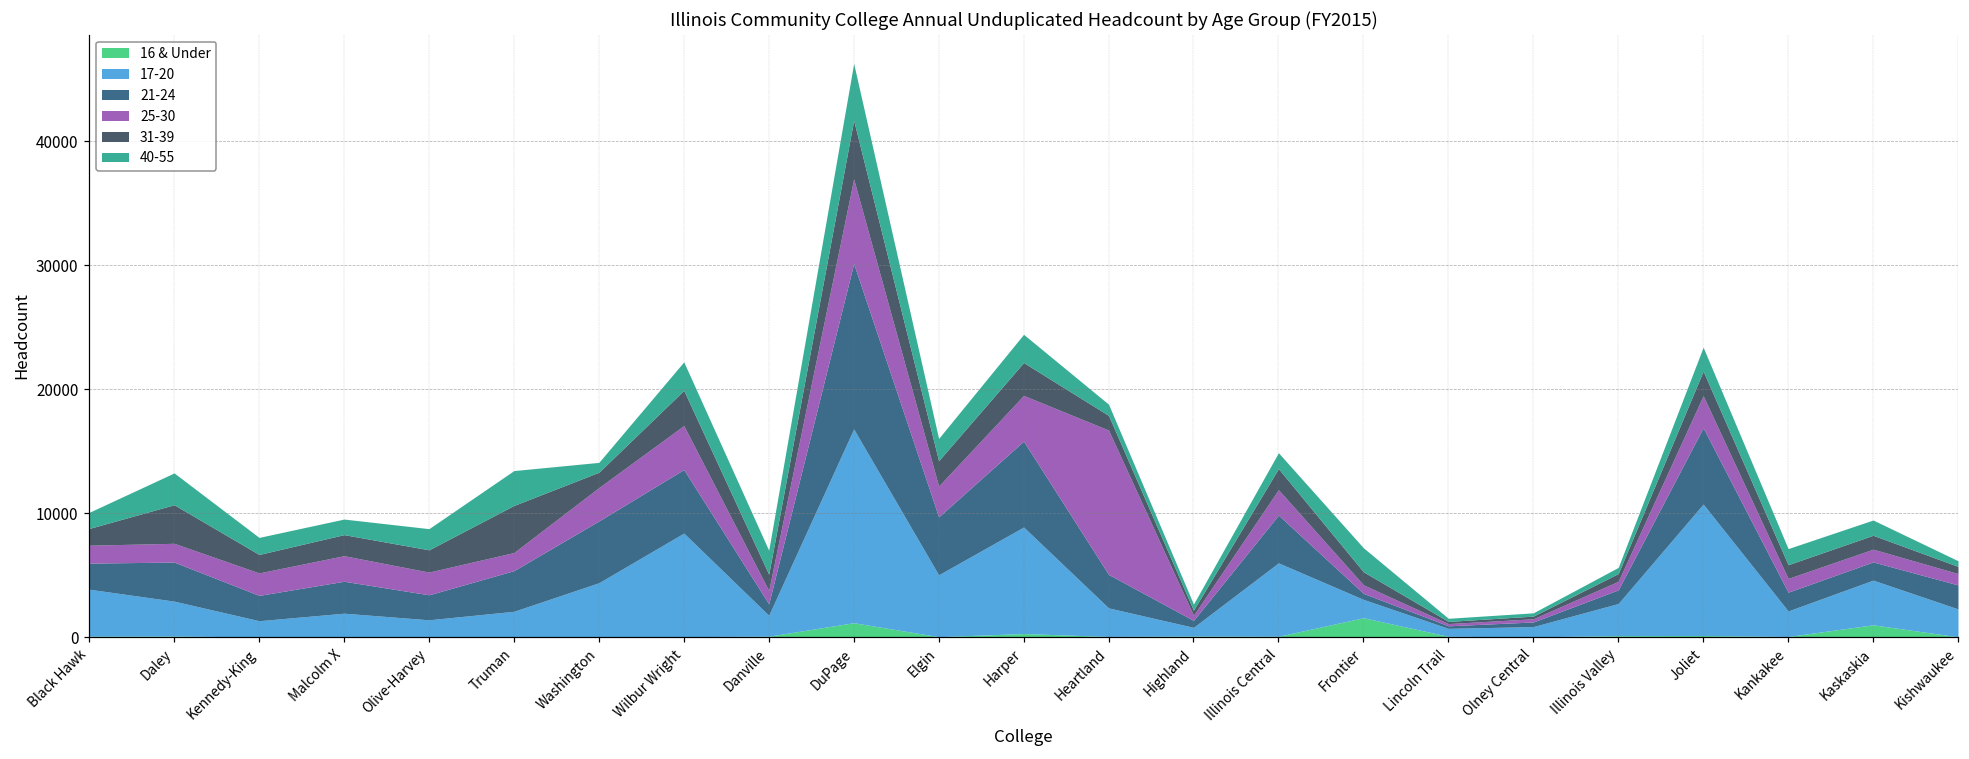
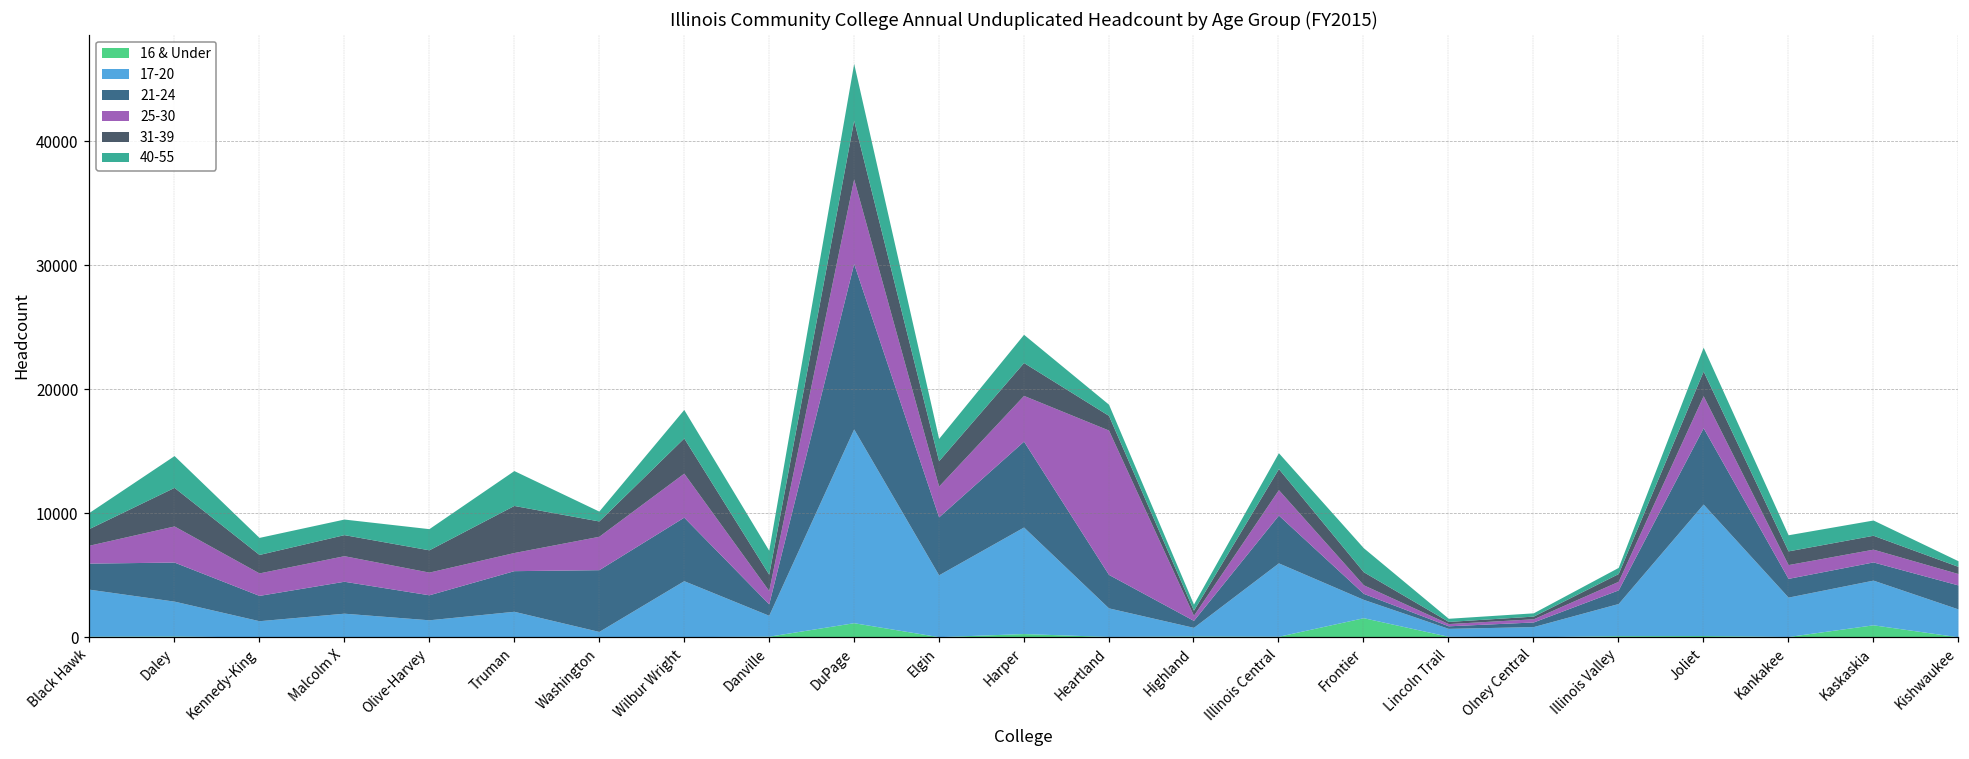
  {
    "17-20": {
      "Black Hawk": 3800,
      "Daley": 2800,
      "Kennedy-King": 1300,
      "Malcolm X": 1900,
      "Olive-Harvey": 1400,
      "Truman": 2000,
-     "Washington": 4400,
-     "Wilbur Wright": 8400,
+     "Washington": 400,
+     "Wilbur Wright": 4500,
      "Danville": 1700,
      "DuPage": 15600,
      "Elgin": 5000,
      "Harper": 8600,
      "Heartland": 2300,
      "Highland": 700,
      "Illinois Central": 5900,
      "Frontier": 1500,
      "Olney Central": 800,
      "Illinois Valley": 2600,
      "Joliet": 10600,
-     "Kankakee": 2100,
+     "Kankakee": 3200,
      "Kaskaskia": 3600,
      "Kishwaukee": 2200
    },
    "25-30": {
      "Black Hawk": 1400,
-     "Daley": 1500,
+     "Daley": 2900,
      "Kennedy-King": 1800,
      "Malcolm X": 2100,
      "Olive-Harvey": 1800,
      "Truman": 1500,
      "Washington": 2700,
      "Wilbur Wright": 3500,
      "Danville": 1100,
      "DuPage": 6800,
      "Elgin": 2500,
      "Harper": 3700,
      "Heartland": 11600,
      "Highland": 400,
      "Illinois Central": 2000,
      "Frontier": 700,
      "Illinois Valley": 700,
      "Joliet": 2600,
      "Kankakee": 1100,
      "Kaskaskia": 1000,
      "Kishwaukee": 900
    }
  }
